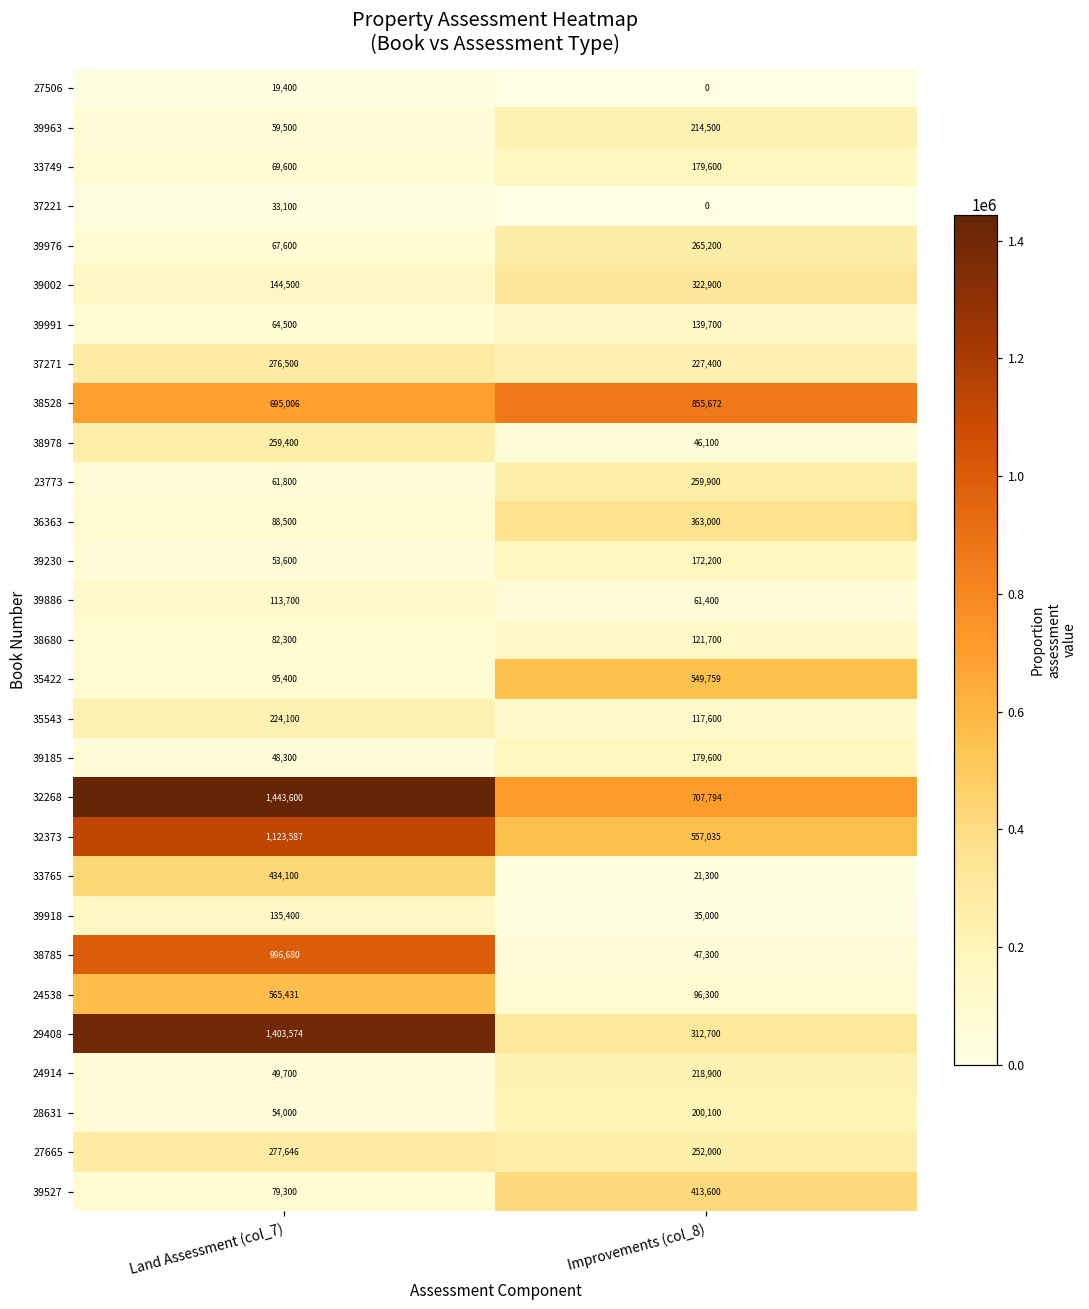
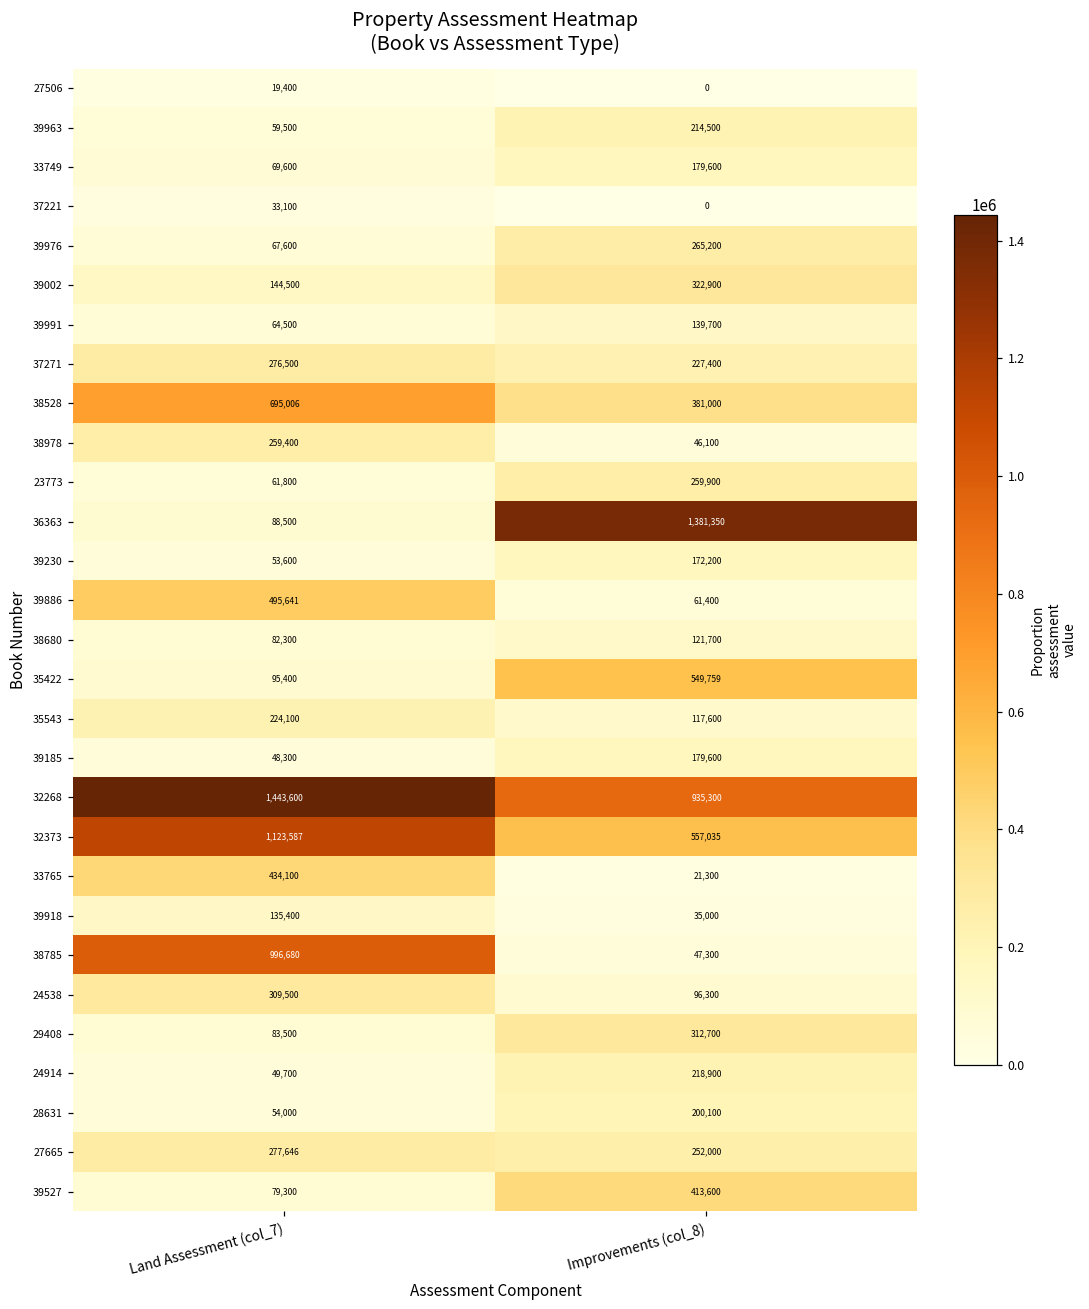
  {
    "27506": {
      "Land Assessment (col_7)": "19,400",
      "Improvements (col_8)": "0"
    },
    "39963": {
      "Land Assessment (col_7)": "59,500",
      "Improvements (col_8)": "214,500"
    },
    "33749": {
      "Land Assessment (col_7)": "69,600",
      "Improvements (col_8)": "179,600"
    },
    "37221": {
      "Land Assessment (col_7)": "33,100",
      "Improvements (col_8)": "0"
    },
    "39976": {
      "Land Assessment (col_7)": "67,600",
      "Improvements (col_8)": "265,200"
    },
    "39002": {
      "Land Assessment (col_7)": "144,500",
      "Improvements (col_8)": "322,900"
    },
    "39991": {
      "Land Assessment (col_7)": "64,500",
      "Improvements (col_8)": "139,700"
    },
    "37271": {
      "Land Assessment (col_7)": "276,500",
      "Improvements (col_8)": "227,400"
    },
    "38528": {
      "Land Assessment (col_7)": "695,006",
-     "Improvements (col_8)": "855,672"
+     "Improvements (col_8)": "381,000"
    },
    "38978": {
      "Land Assessment (col_7)": "259,400",
      "Improvements (col_8)": "46,100"
    },
    "23773": {
      "Land Assessment (col_7)": "61,800",
      "Improvements (col_8)": "259,900"
    },
    "36363": {
      "Land Assessment (col_7)": "88,500",
-     "Improvements (col_8)": "363,000"
+     "Improvements (col_8)": "1,381,350"
    },
    "39230": {
      "Land Assessment (col_7)": "53,600",
      "Improvements (col_8)": "172,200"
    },
    "39886": {
-     "Land Assessment (col_7)": "113,700",
+     "Land Assessment (col_7)": "495,641",
      "Improvements (col_8)": "61,400"
    },
    "38680": {
      "Land Assessment (col_7)": "82,300",
      "Improvements (col_8)": "121,700"
    },
    "35422": {
      "Land Assessment (col_7)": "95,400",
      "Improvements (col_8)": "549,759"
    },
    "35543": {
      "Land Assessment (col_7)": "224,100",
      "Improvements (col_8)": "117,600"
    },
    "39185": {
      "Land Assessment (col_7)": "48,300",
      "Improvements (col_8)": "179,600"
    },
    "32268": {
      "Land Assessment (col_7)": "1,443,600",
-     "Improvements (col_8)": "707,794"
+     "Improvements (col_8)": "935,300"
    },
    "32373": {
      "Land Assessment (col_7)": "1,123,587",
      "Improvements (col_8)": "557,035"
    },
    "33765": {
      "Land Assessment (col_7)": "434,100",
      "Improvements (col_8)": "21,300"
    },
    "39918": {
      "Land Assessment (col_7)": "135,400",
      "Improvements (col_8)": "35,000"
    },
    "38785": {
      "Land Assessment (col_7)": "996,680",
      "Improvements (col_8)": "47,300"
    },
    "24538": {
-     "Land Assessment (col_7)": "565,431",
+     "Land Assessment (col_7)": "309,500",
      "Improvements (col_8)": "96,300"
    },
    "29408": {
-     "Land Assessment (col_7)": "1,403,574",
+     "Land Assessment (col_7)": "83,500",
      "Improvements (col_8)": "312,700"
    },
    "24914": {
      "Land Assessment (col_7)": "49,700",
      "Improvements (col_8)": "218,900"
    },
    "28631": {
      "Land Assessment (col_7)": "54,000",
      "Improvements (col_8)": "200,100"
    },
    "27665": {
      "Land Assessment (col_7)": "277,646",
      "Improvements (col_8)": "252,000"
    },
    "39527": {
      "Land Assessment (col_7)": "79,300",
      "Improvements (col_8)": "413,600"
    }
  }
